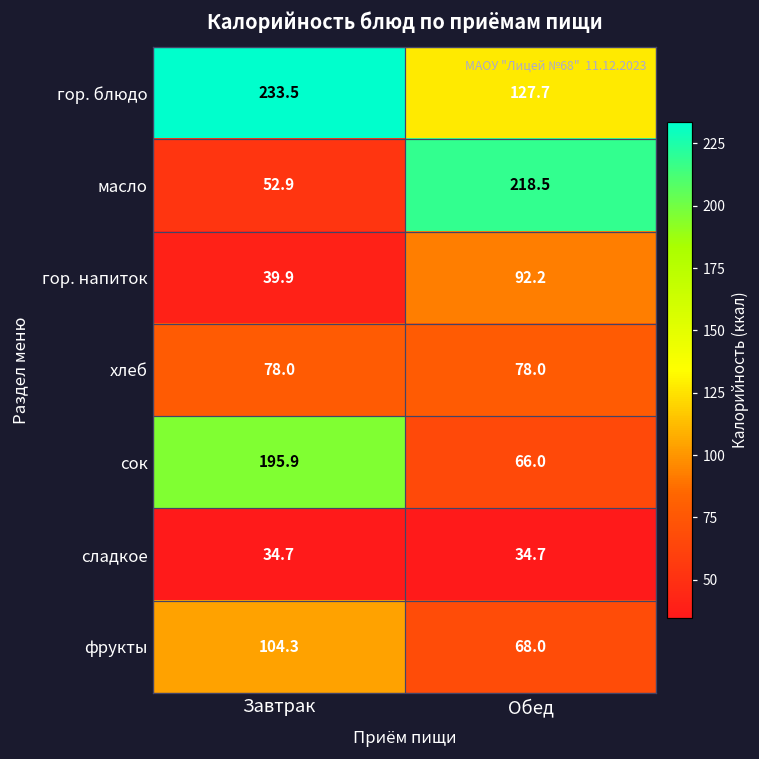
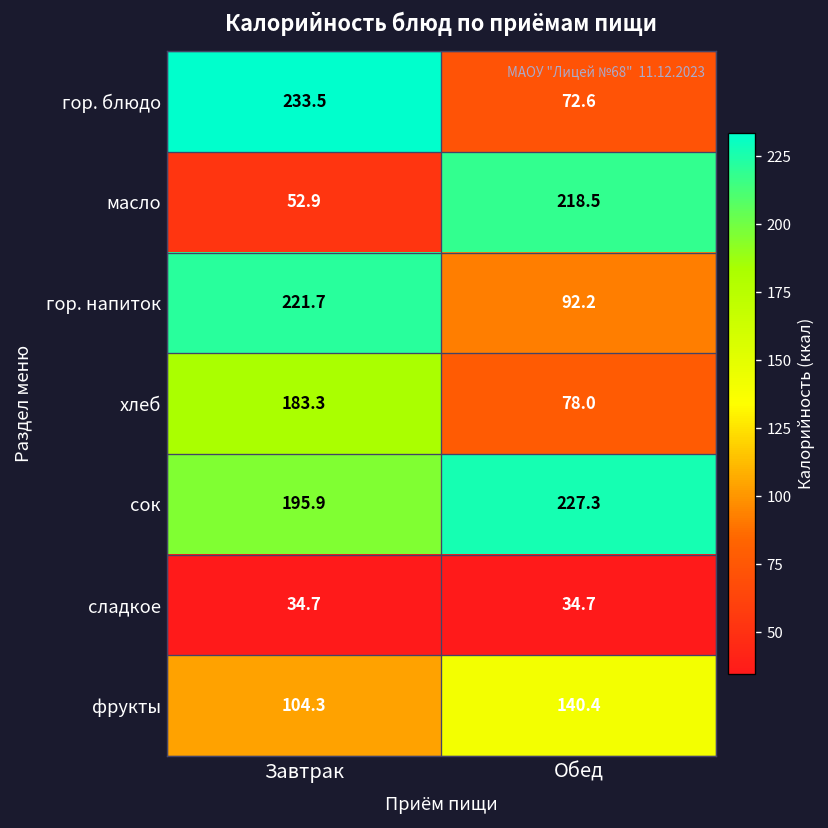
  {
    "гор. блюдо": {
      "Завтрак": 233.5,
-     "Обед": 127.7
+     "Обед": 72.6
    },
    "масло": {
      "Завтрак": 52.9,
      "Обед": 218.5
    },
    "гор. напиток": {
-     "Завтрак": 39.9,
+     "Завтрак": 221.7,
      "Обед": 92.2
    },
    "хлеб": {
-     "Завтрак": 78.0,
+     "Завтрак": 183.3,
      "Обед": 78.0
    },
    "сок": {
      "Завтрак": 195.9,
-     "Обед": 66.0
+     "Обед": 227.3
    },
    "сладкое": {
      "Завтрак": 34.7,
      "Обед": 34.7
    },
    "фрукты": {
      "Завтрак": 104.3,
-     "Обед": 68.0
+     "Обед": 140.4
    }
  }
